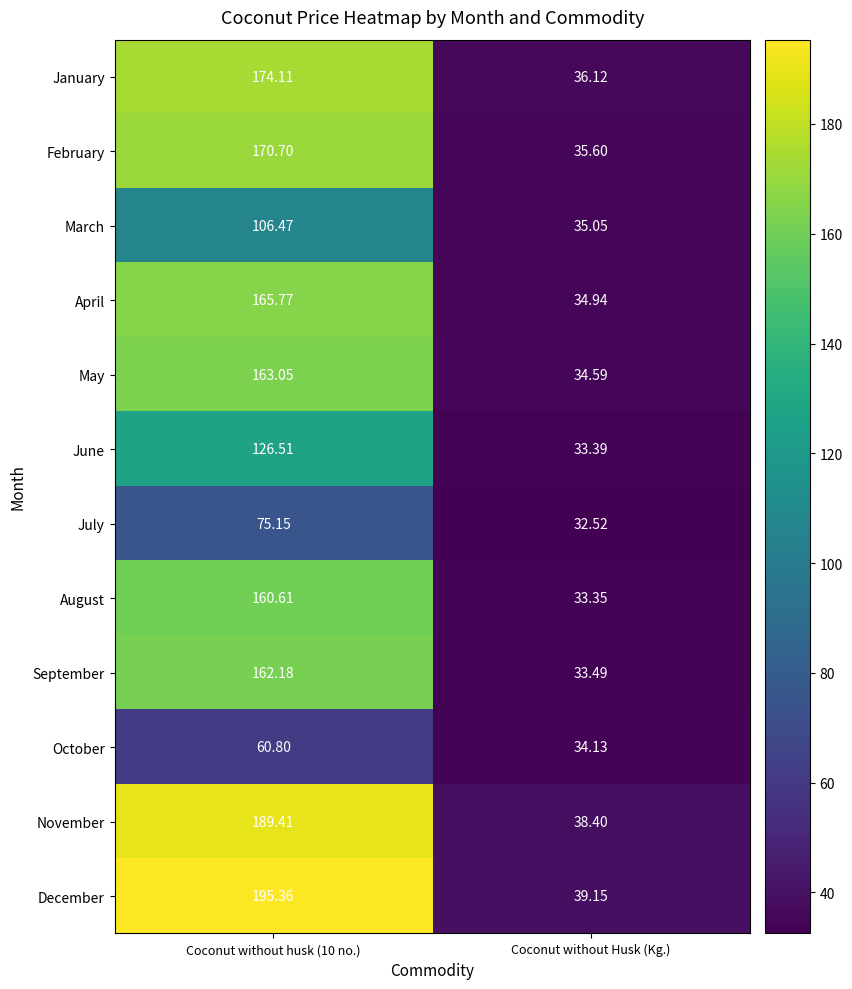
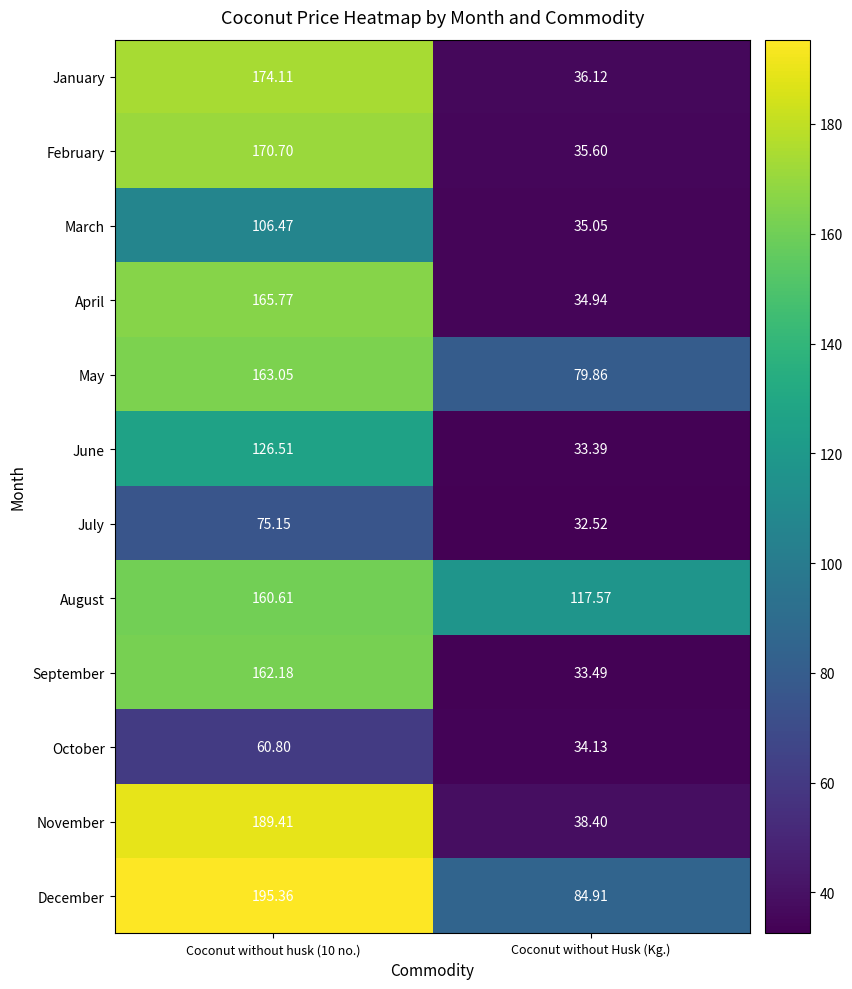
  {
    "January": {
      "Coconut without husk (10 no.)": 174.11,
      "Coconut without Husk (Kg.)": 36.12
    },
    "February": {
      "Coconut without husk (10 no.)": 170.70,
      "Coconut without Husk (Kg.)": 35.60
    },
    "March": {
      "Coconut without husk (10 no.)": 106.47,
      "Coconut without Husk (Kg.)": 35.05
    },
    "April": {
      "Coconut without husk (10 no.)": 165.77,
      "Coconut without Husk (Kg.)": 34.94
    },
    "May": {
      "Coconut without husk (10 no.)": 163.05,
-     "Coconut without Husk (Kg.)": 34.59
+     "Coconut without Husk (Kg.)": 79.86
    },
    "June": {
      "Coconut without husk (10 no.)": 126.51,
      "Coconut without Husk (Kg.)": 33.39
    },
    "July": {
      "Coconut without husk (10 no.)": 75.15,
      "Coconut without Husk (Kg.)": 32.52
    },
    "August": {
      "Coconut without husk (10 no.)": 160.61,
-     "Coconut without Husk (Kg.)": 33.35
+     "Coconut without Husk (Kg.)": 117.57
    },
    "September": {
      "Coconut without husk (10 no.)": 162.18,
      "Coconut without Husk (Kg.)": 33.49
    },
    "October": {
      "Coconut without husk (10 no.)": 60.80,
      "Coconut without Husk (Kg.)": 34.13
    },
    "November": {
      "Coconut without husk (10 no.)": 189.41,
      "Coconut without Husk (Kg.)": 38.40
    },
    "December": {
      "Coconut without husk (10 no.)": 195.36,
-     "Coconut without Husk (Kg.)": 39.15
+     "Coconut without Husk (Kg.)": 84.91
    }
  }
